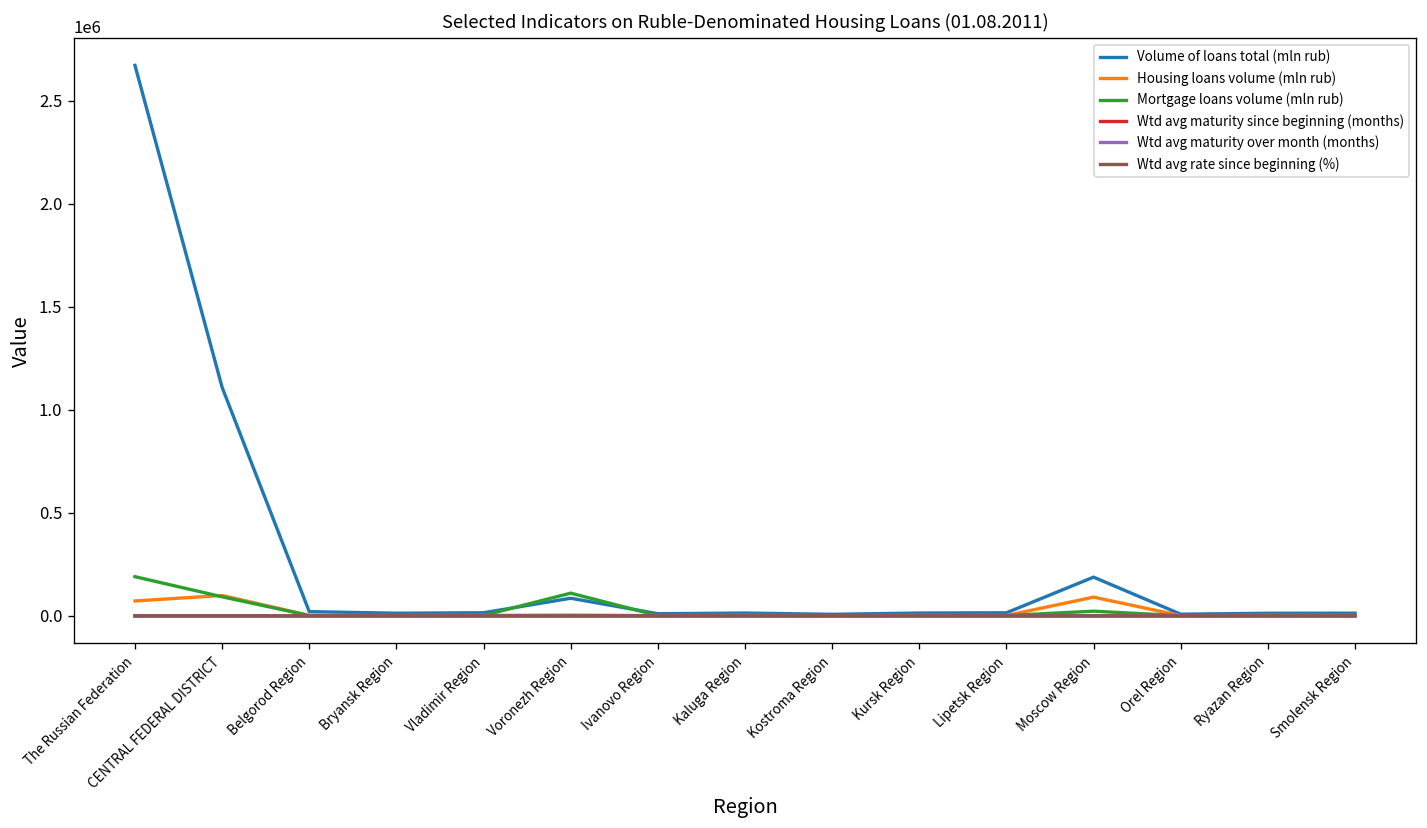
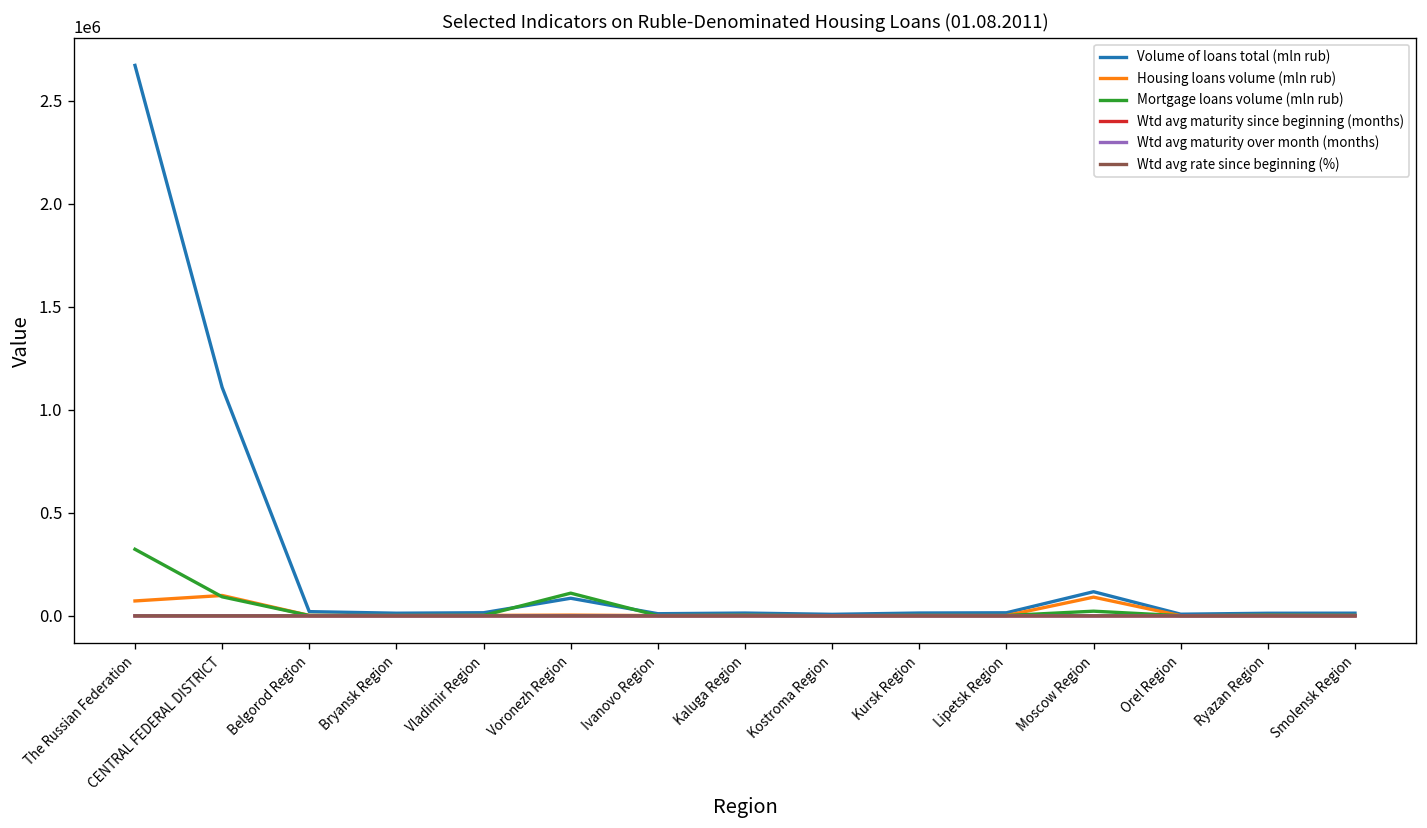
  {
    "Volume of loans total (mln rub)": {
      "The Russian Federation": 2670000,
      "CENTRAL FEDERAL DISTRICT": 1110000,
      "Belgorod Region": 20000,
      "Voronezh Region": 90000,
-     "Moscow Region": 190000
+     "Moscow Region": 120000
    },
    "Housing loans volume (mln rub)": {
      "The Russian Federation": 70000,
      "Moscow Region": 90000
    },
    "Mortgage loans volume (mln rub)": {
-     "The Russian Federation": 190000,
+     "The Russian Federation": 320000,
      "Voronezh Region": 110000,
      "Moscow Region": 20000
    },
    "Wtd avg rate since beginning (%)": {
      "The Russian Federation": 0,
      "CENTRAL FEDERAL DISTRICT": 0,
      "Moscow Region": 0
    }
  }
